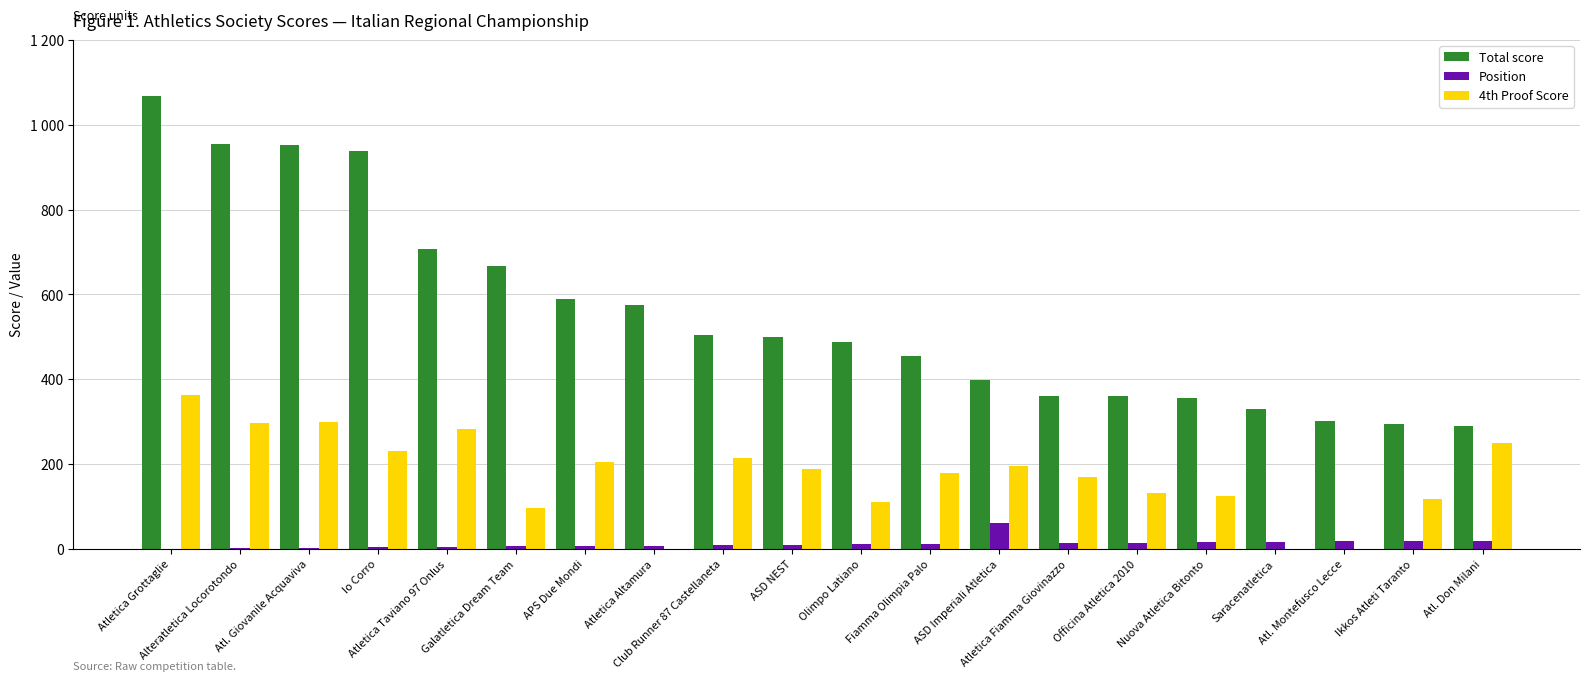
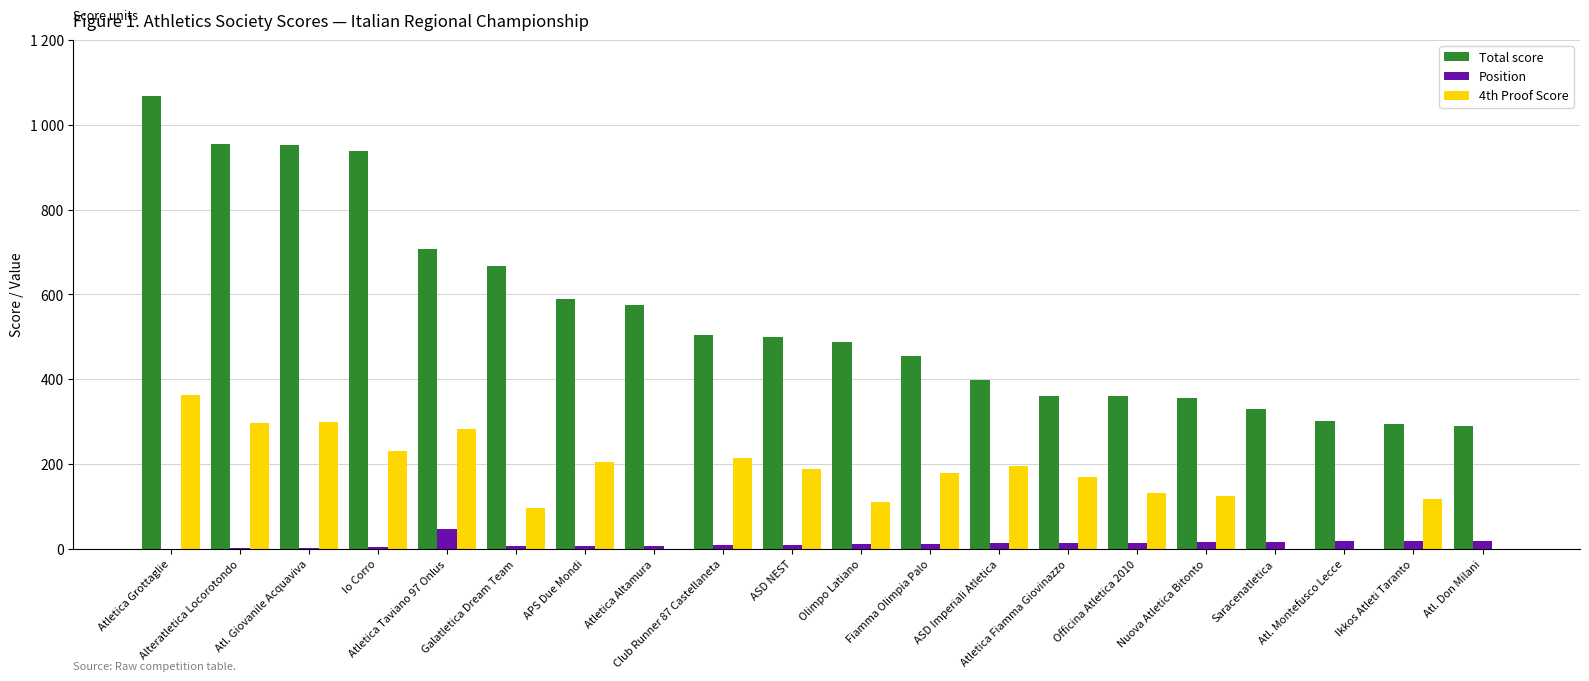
  {
    "Total score": {
      "Atletica Grottaglie": 1070,
      "Alteratletica Locorotondo": 950,
      "Atl. Giovanile Acquaviva": 950,
      "Io Corro": 940,
      "Atletica Taviano 97 Onlus": 710,
      "Galatletica Dream Team": 670,
      "APS Due Mondi": 590,
      "Atletica Altamura": 580,
      "Club Runner 87 Castellaneta": 500,
      "ASD NEST": 500,
      "Olimpo Latiano": 490,
      "Fiamma Olimpia Palo": 450,
      "ASD Imperiali Atletica": 400,
      "Atletica Fiamma Giovinazzo": 360,
      "Officina Atletica 2010": 360,
      "Nuova Atletica Bitonto": 360,
      "Saracenatletica": 330,
      "Atl. Montefusco Lecce": 300,
      "Ikkos Atleti Taranto": 290,
      "Atl. Don Milani": 290
    },
    "Position": {
-     "Atletica Taviano 97 Onlus": 10,
+     "Atletica Taviano 97 Onlus": 50,
      "Galatletica Dream Team": 10,
      "APS Due Mondi": 10,
      "Atletica Altamura": 10,
      "Club Runner 87 Castellaneta": 10,
      "ASD NEST": 10,
      "Olimpo Latiano": 10,
      "Fiamma Olimpia Palo": 10,
-     "ASD Imperiali Atletica": 60,
+     "ASD Imperiali Atletica": 10,
      "Atletica Fiamma Giovinazzo": 10,
      "Officina Atletica 2010": 20,
      "Nuova Atletica Bitonto": 20,
      "Saracenatletica": 20,
      "Atl. Montefusco Lecce": 20,
      "Ikkos Atleti Taranto": 20,
      "Atl. Don Milani": 20
    },
    "4th Proof Score": {
      "Atletica Grottaglie": 360,
      "Alteratletica Locorotondo": 300,
      "Atl. Giovanile Acquaviva": 300,
      "Io Corro": 230,
      "Atletica Taviano 97 Onlus": 280,
      "Galatletica Dream Team": 100,
      "APS Due Mondi": 210,
      "Atletica Altamura": 0,
      "Club Runner 87 Castellaneta": 210,
      "ASD NEST": 190,
      "Olimpo Latiano": 110,
      "Fiamma Olimpia Palo": 180,
      "ASD Imperiali Atletica": 200,
      "Atletica Fiamma Giovinazzo": 170,
      "Officina Atletica 2010": 130,
      "Nuova Atletica Bitonto": 130,
      "Saracenatletica": 0,
      "Atl. Montefusco Lecce": 0,
      "Ikkos Atleti Taranto": 120,
-     "Atl. Don Milani": 250
+     "Atl. Don Milani": 0
    }
  }
